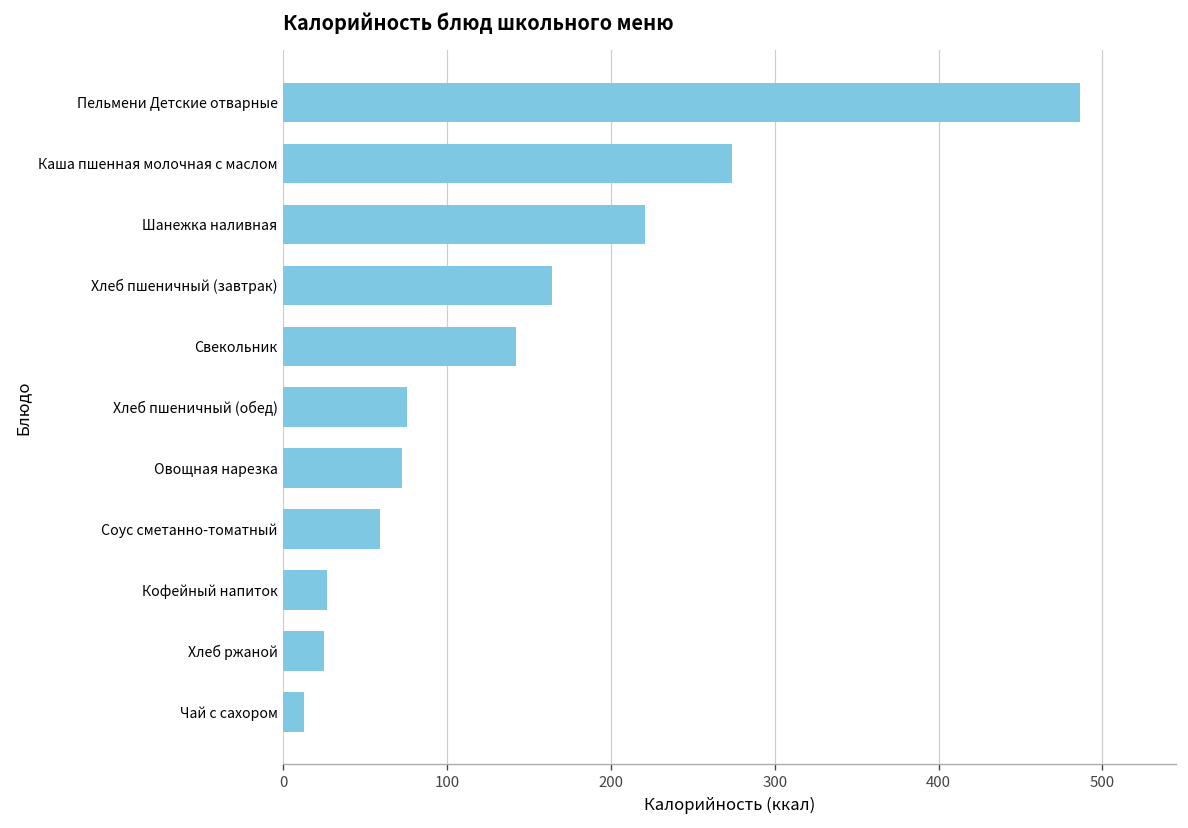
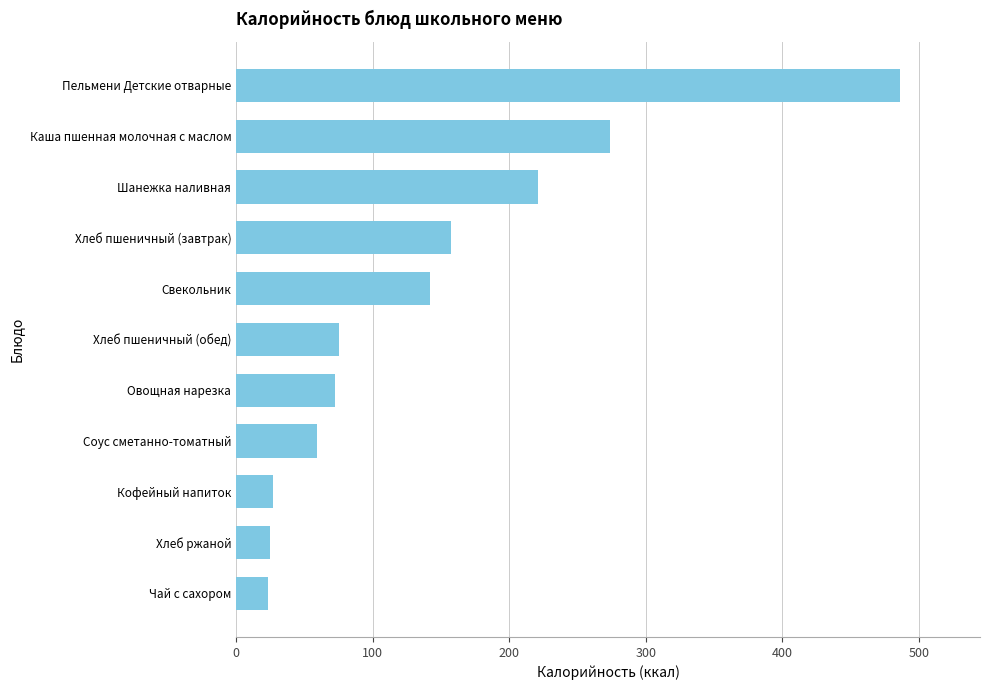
  {
    "Пельмени Детские отварные": 487,
    "Каша пшенная молочная с маслом": 274,
    "Шанежка наливная": 221,
-   "Хлеб пшеничный (завтрак)": 164,
+   "Хлеб пшеничный (завтрак)": 158,
    "Свекольник": 142,
    "Хлеб пшеничный (обед)": 75,
    "Овощная нарезка": 72,
    "Соус сметанно-томатный": 59,
    "Кофейный напиток": 27,
    "Хлеб ржаной": 25,
-   "Чай с сахором": 13
+   "Чай с сахором": 23
  }
